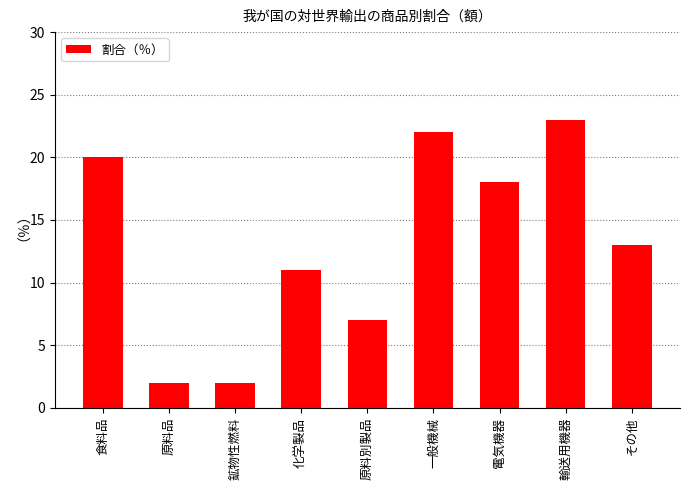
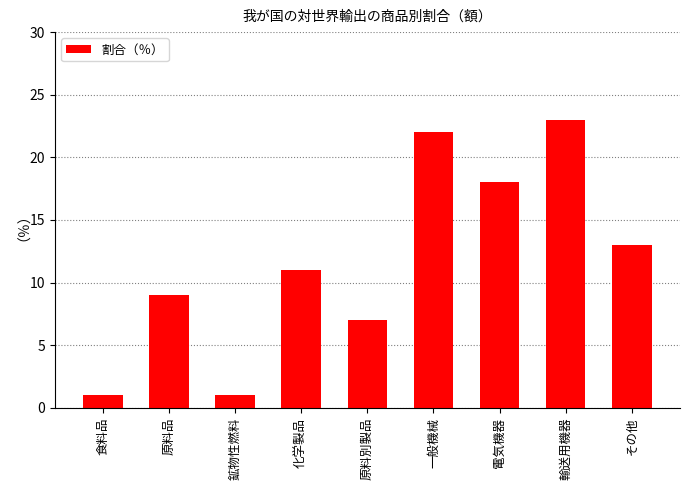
  {
-   "食料品": 20,
-   "原料品": 2,
-   "鉱物性燃料": 2,
+   "食料品": 1,
+   "原料品": 9,
+   "鉱物性燃料": 1,
    "化学製品": 11,
    "原料別製品": 7,
    "一般機械": 22,
    "電気機器": 18,
    "輸送用機器": 23,
    "その他": 13
  }
